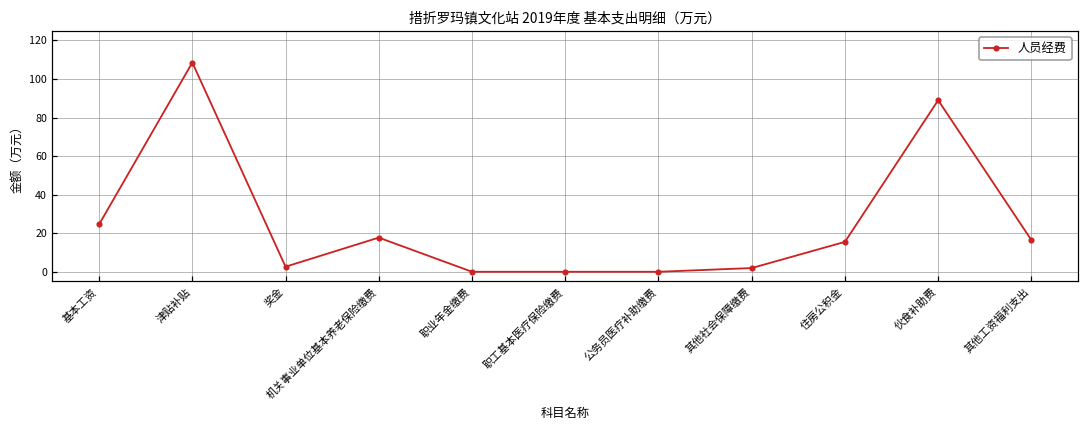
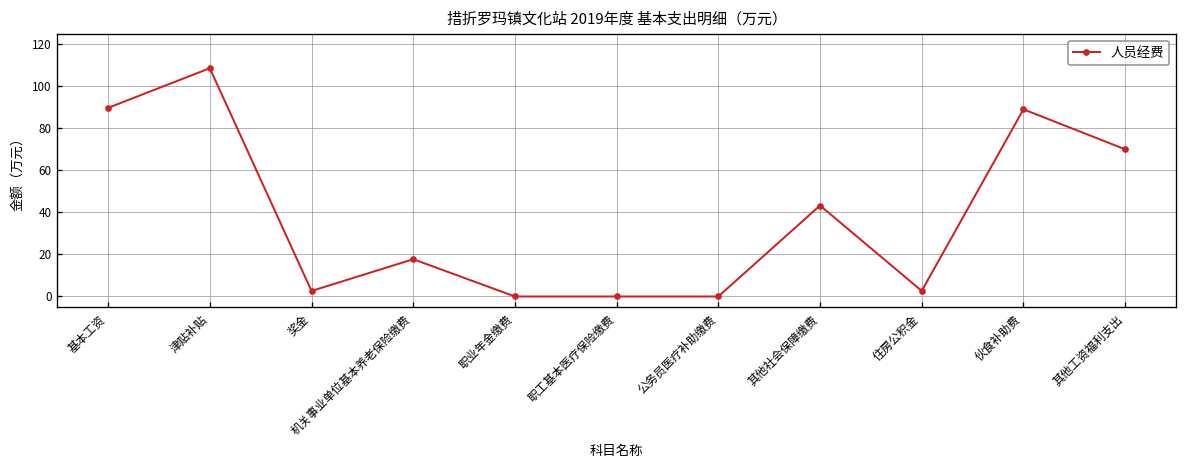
  {
-   "基本工资": 25,
+   "基本工资": 90,
    "津贴补贴": 109,
    "奖金": 3,
    "机关事业单位基本养老保险缴费": 18,
    "职业年金缴费": 0,
    "职工基本医疗保险缴费": 0,
    "公务员医疗补助缴费": 0,
-   "其他社会保障缴费": 2,
-   "住房公积金": 16,
+   "其他社会保障缴费": 43,
+   "住房公积金": 3,
    "伙食补助费": 89,
-   "其他工资福利支出": 16
+   "其他工资福利支出": 70
  }
